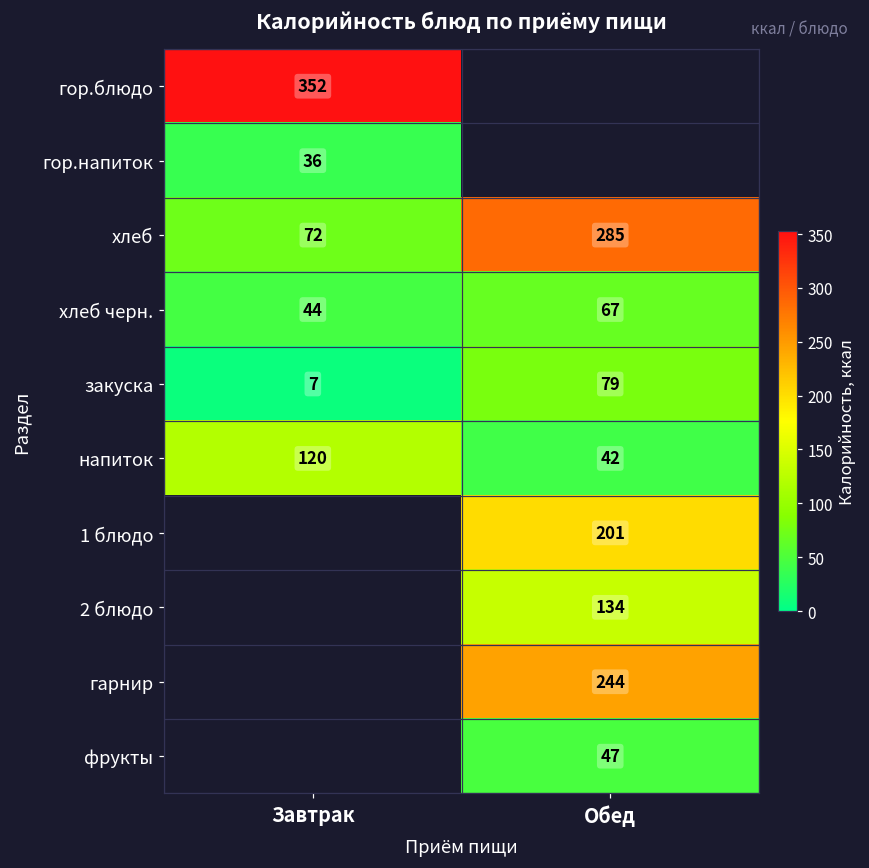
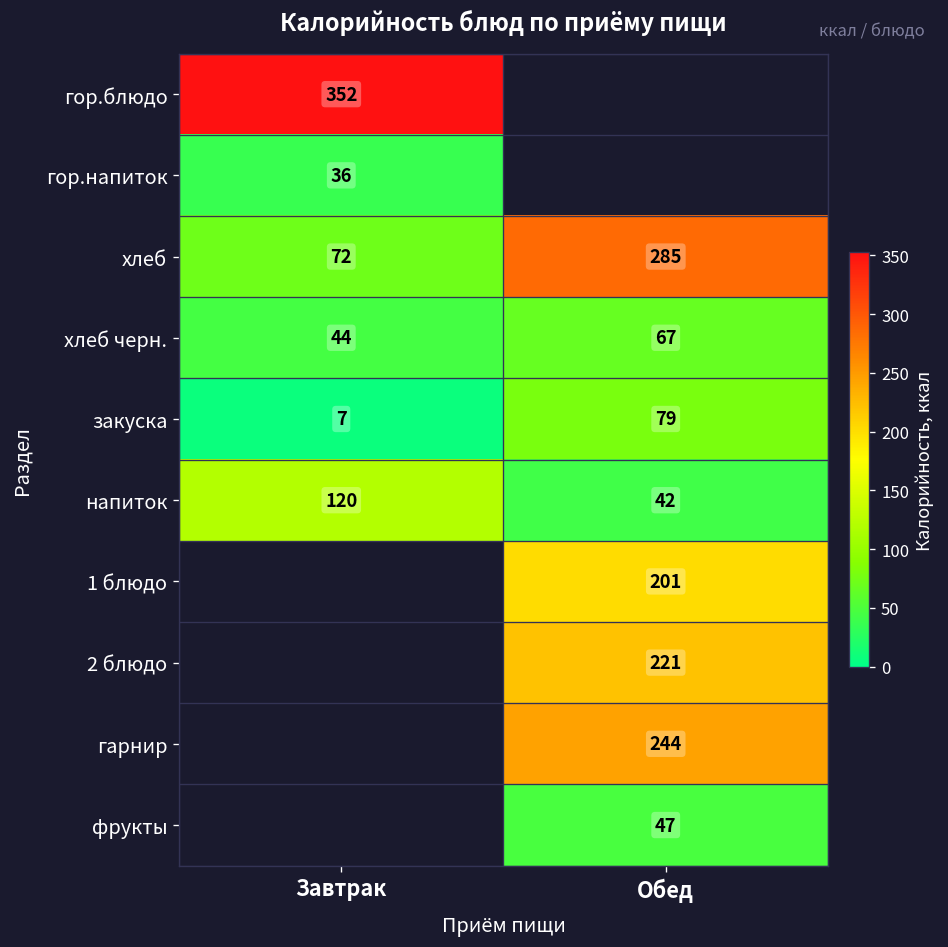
  {
    "2 блюдо": {
-     "Обед": 134
+     "Обед": 221
    }
  }
